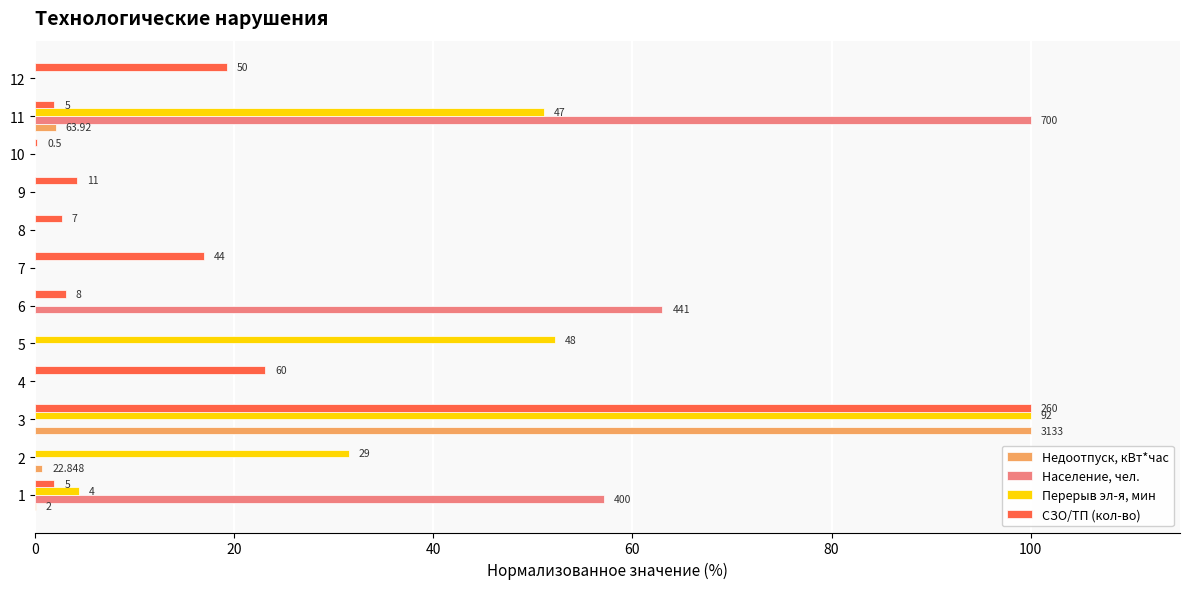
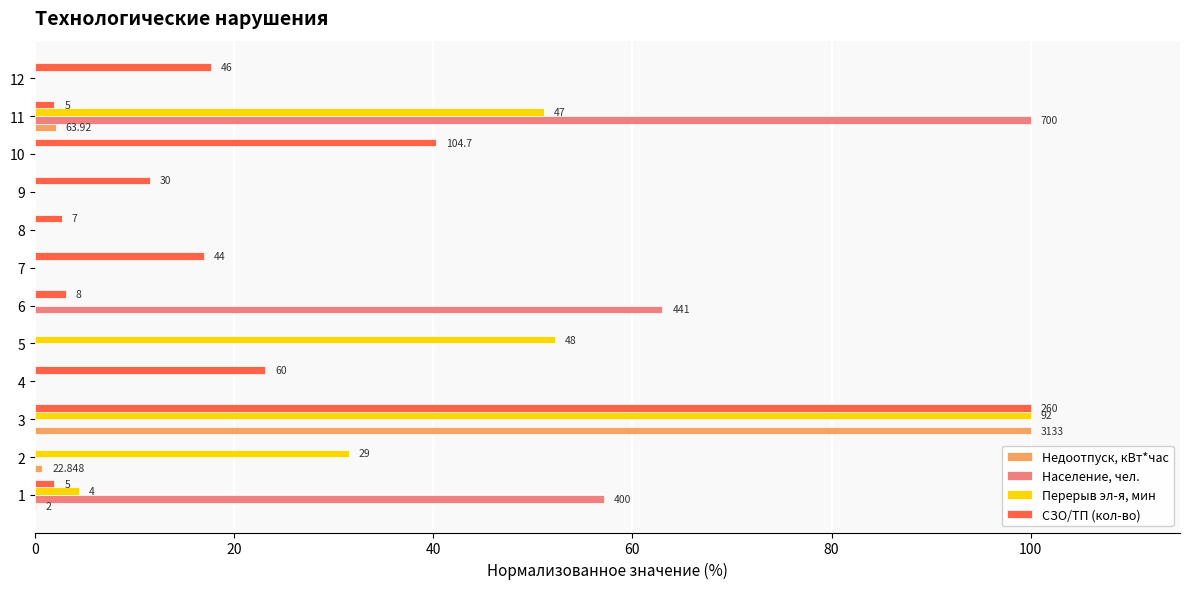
  {
    "Перерыв эл-я, мин": {
      "1": 4
    },
    "СЗО/ТП (кол-во)": {
-     "12": 50,
-     "10": 0.5,
-     "9": 11,
+     "12": 46,
+     "10": 104.7,
+     "9": 30,
      "1": 2
    }
  }
